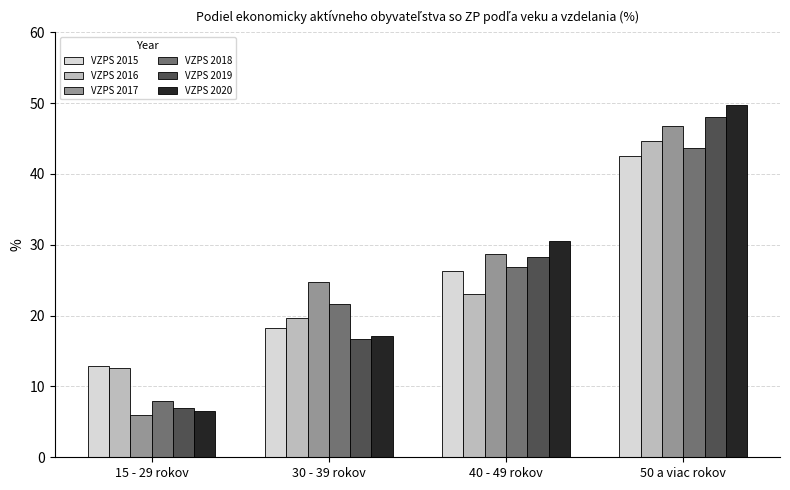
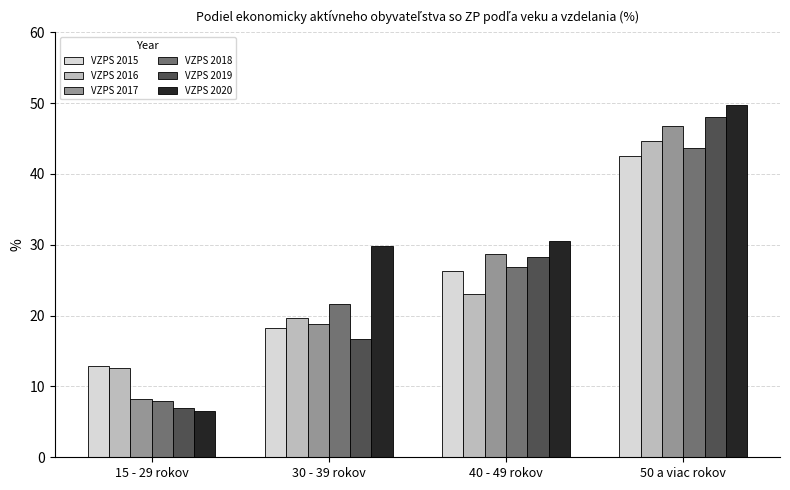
  {
    "VZPS 2017": {
-     "15 - 29 rokov": 6,
-     "30 - 39 rokov": 25,
+     "15 - 29 rokov": 8,
+     "30 - 39 rokov": 19,
      "40 - 49 rokov": 29,
      "50 a viac rokov": 47
    },
    "VZPS 2020": {
      "15 - 29 rokov": 7,
-     "30 - 39 rokov": 17,
+     "30 - 39 rokov": 30,
      "40 - 49 rokov": 31,
      "50 a viac rokov": 50
    }
  }
